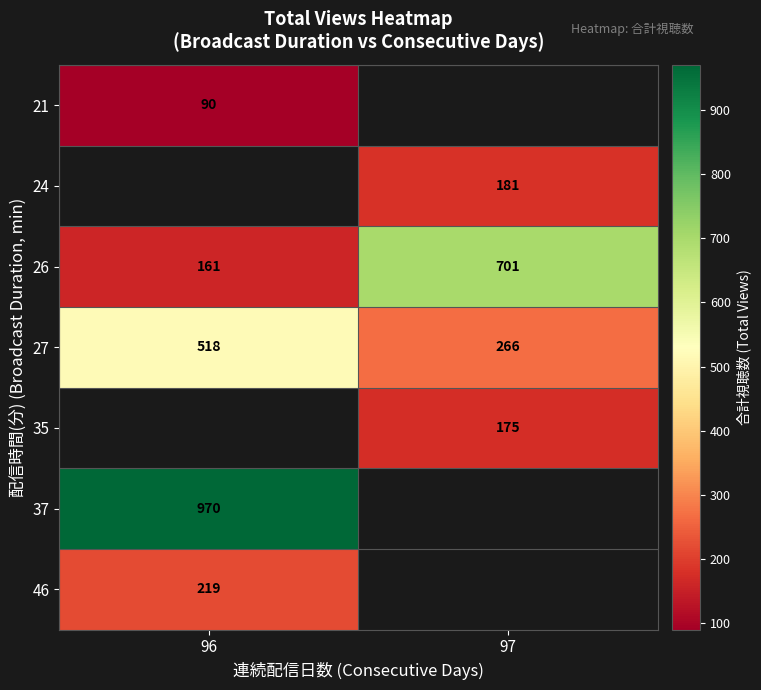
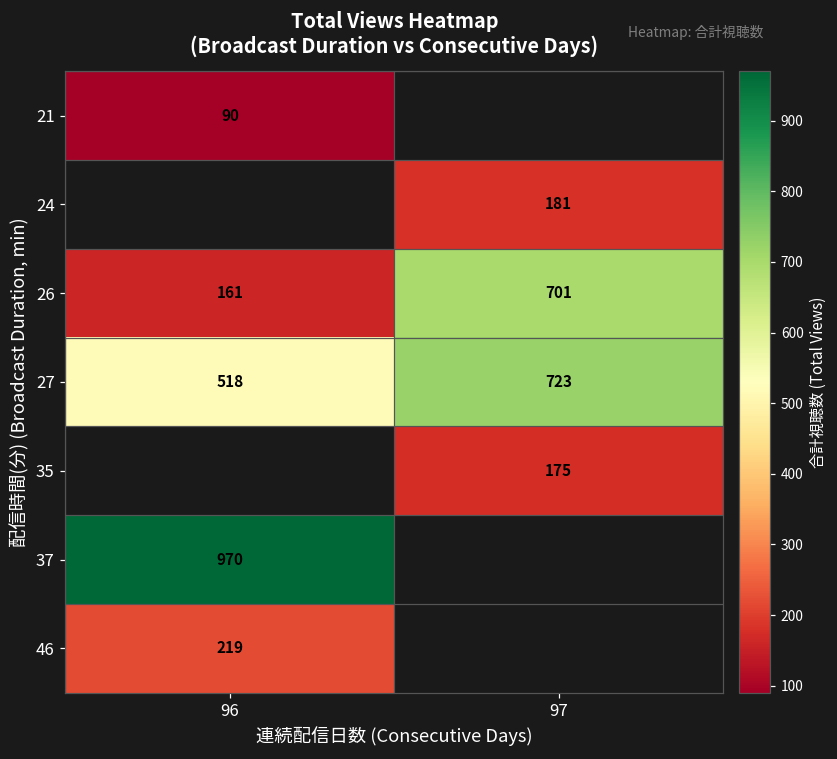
  {
    "21": {
      "96": 90
    },
    "24": {
      "97": 181
    },
    "26": {
      "96": 161,
      "97": 701
    },
    "27": {
      "96": 518,
-     "97": 266
+     "97": 723
    },
    "35": {
      "97": 175
    },
    "37": {
      "96": 970
    },
    "46": {
      "96": 219
    }
  }
